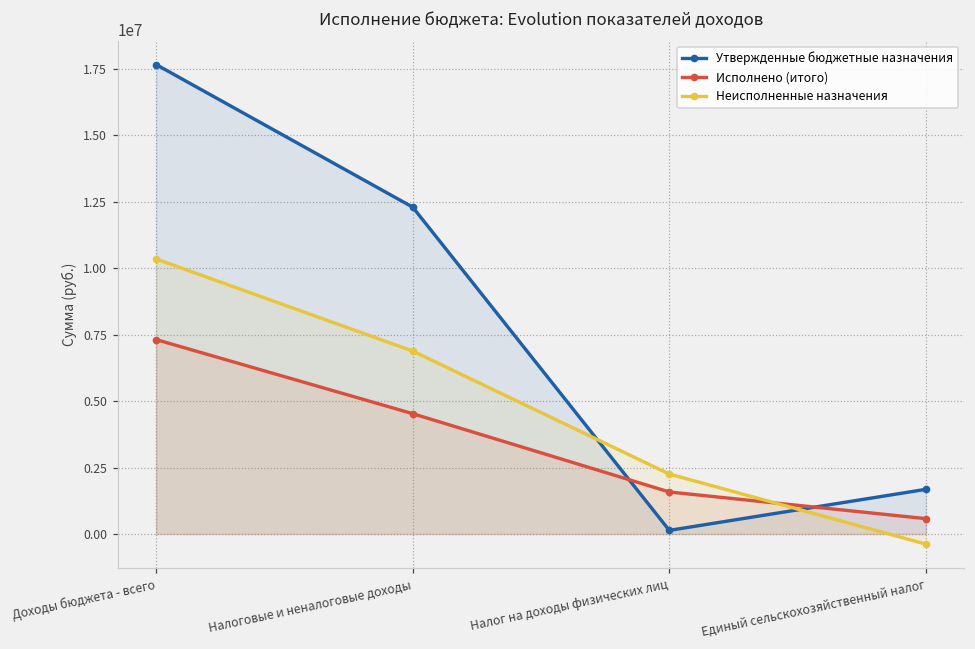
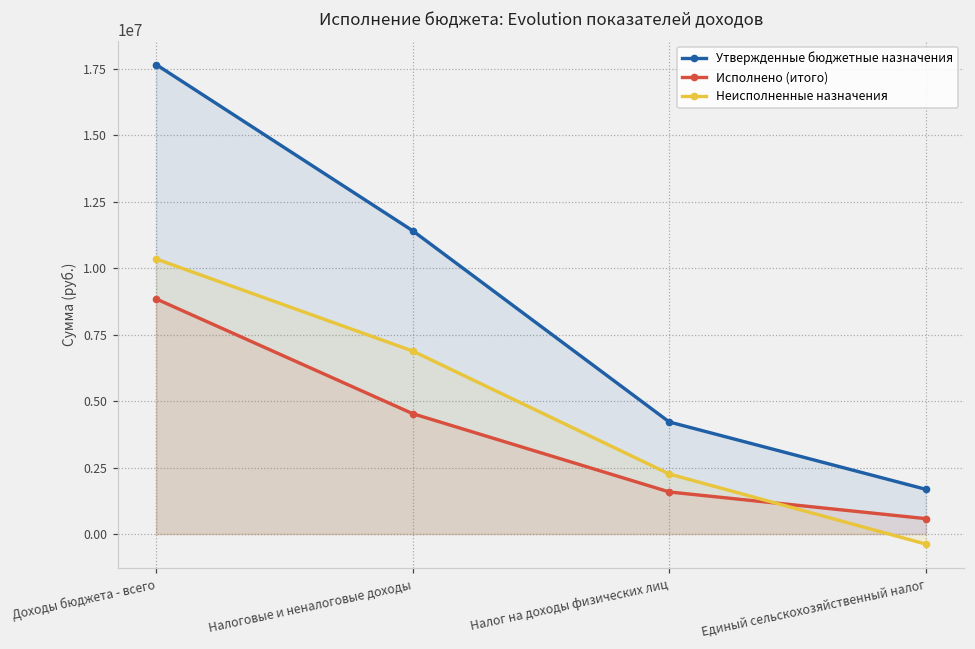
  {
    "Утвержденные бюджетные назначения": {
      "Доходы бюджета - всего": 17700000,
-     "Налоговые и неналоговые доходы": 12300000,
-     "Налог на доходы физических лиц": 100000,
+     "Налоговые и неналоговые доходы": 11400000,
+     "Налог на доходы физических лиц": 4200000,
      "Единый сельскохозяйственный налог": 1700000
    },
    "Исполнено (итого)": {
-     "Доходы бюджета - всего": 7300000,
+     "Доходы бюджета - всего": 8800000,
      "Налоговые и неналоговые доходы": 4500000,
      "Налог на доходы физических лиц": 1600000,
      "Единый сельскохозяйственный налог": 600000
    }
  }
